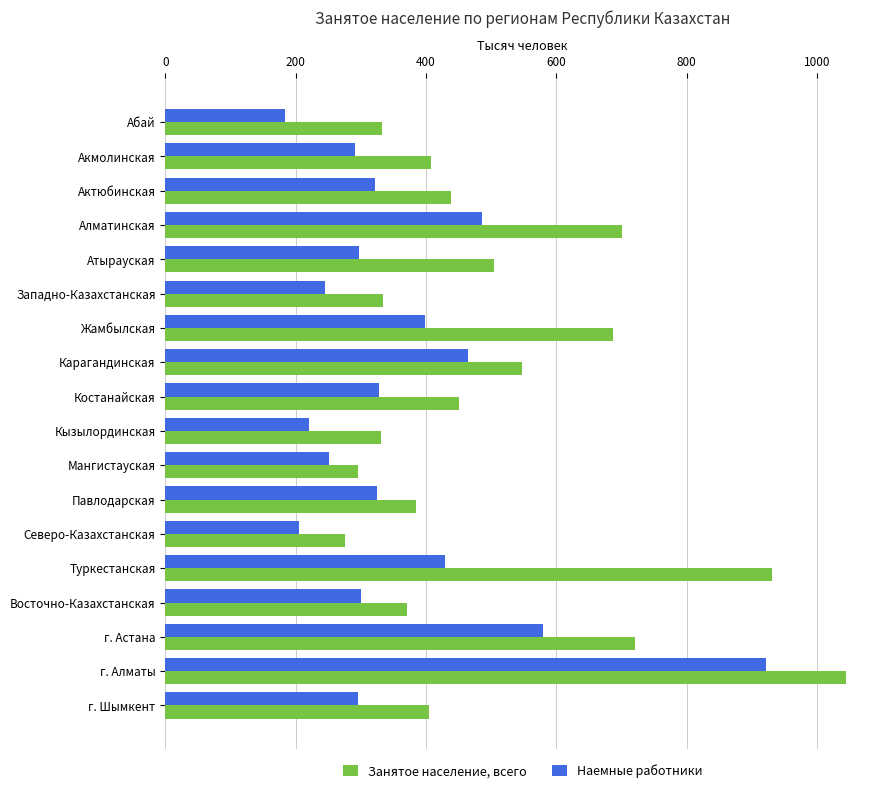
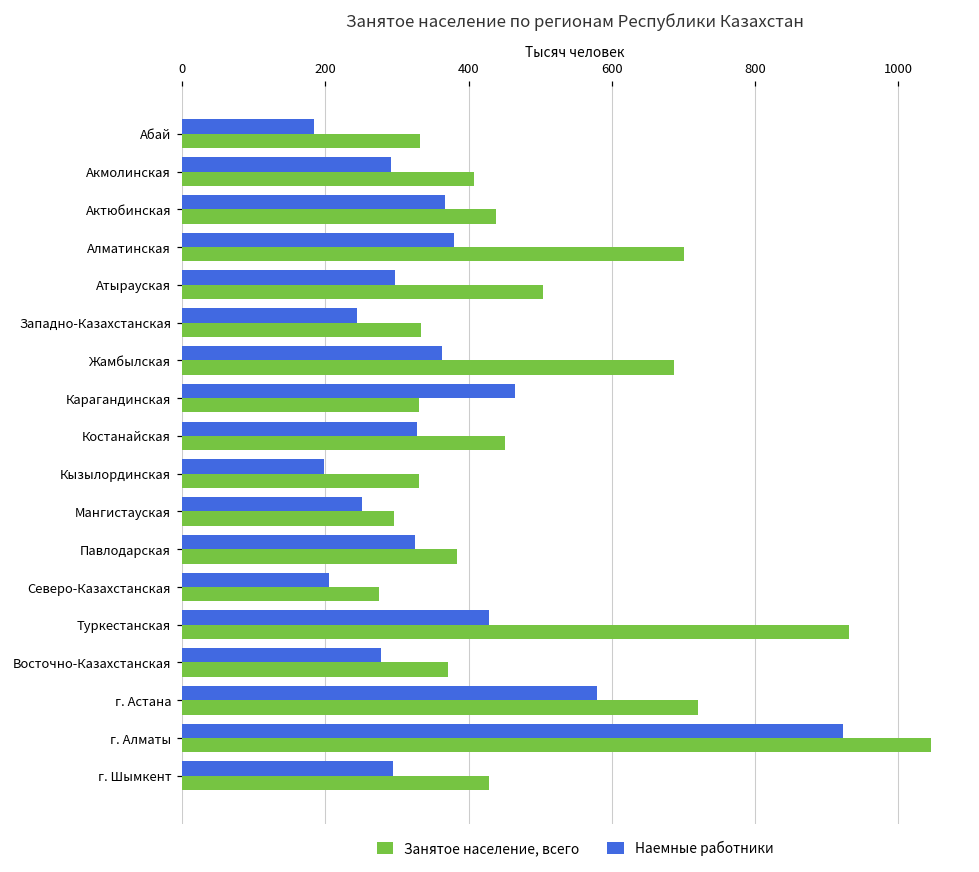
  {
    "Занятое население, всего": {
      "Абай": 330,
      "Акмолинская": 410,
      "Актюбинская": 440,
      "Алматинская": 700,
      "Атырауская": 500,
      "Западно-Казахстанская": 330,
      "Жамбылская": 690,
-     "Карагандинская": 550,
+     "Карагандинская": 330,
      "Костанайская": 450,
      "Кызылординская": 330,
      "Мангистауская": 300,
      "Павлодарская": 380,
      "Северо-Казахстанская": 280,
      "Туркестанская": 930,
      "Восточно-Казахстанская": 370,
      "г. Астана": 720,
      "г. Алматы": 1040,
-     "г. Шымкент": 400
+     "г. Шымкент": 430
    },
    "Наемные работники": {
      "Абай": 180,
      "Акмолинская": 290,
-     "Актюбинская": 320,
-     "Алматинская": 490,
+     "Актюбинская": 370,
+     "Алматинская": 380,
      "Атырауская": 300,
      "Западно-Казахстанская": 240,
-     "Жамбылская": 400,
+     "Жамбылская": 360,
      "Карагандинская": 460,
      "Костанайская": 330,
-     "Кызылординская": 220,
+     "Кызылординская": 200,
      "Мангистауская": 250,
      "Павлодарская": 330,
      "Северо-Казахстанская": 210,
      "Туркестанская": 430,
-     "Восточно-Казахстанская": 300,
+     "Восточно-Казахстанская": 280,
      "г. Астана": 580,
      "г. Алматы": 920,
      "г. Шымкент": 300
    }
  }
